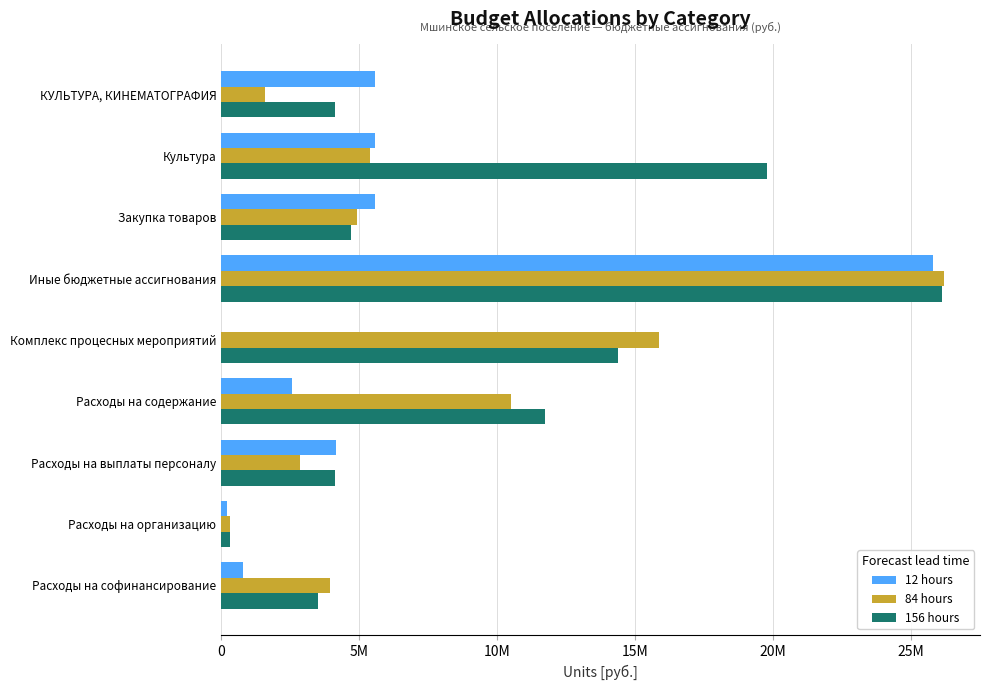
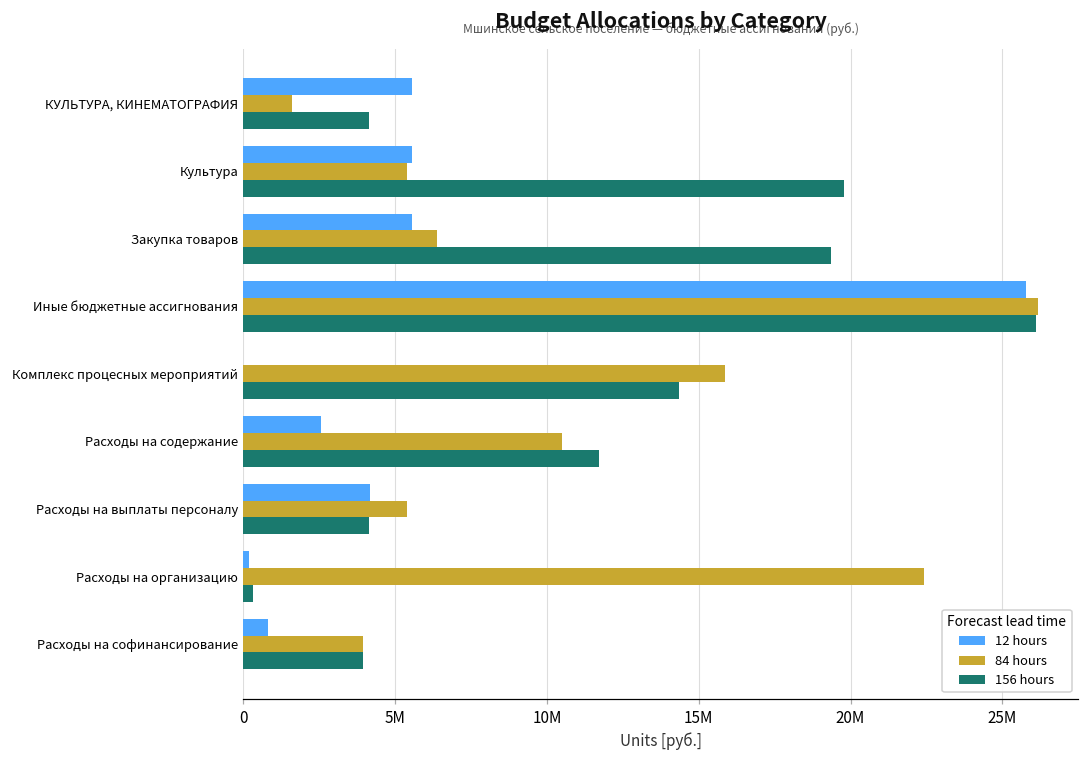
  {
    "12 hours": {
      "КУЛЬТУРА, КИНЕМАТОГРАФИЯ": 5600000,
      "Культура": 5600000,
      "Закупка товаров": 5600000,
      "Иные бюджетные ассигнования": 25800000,
      "Комплекс процесных мероприятий": 0,
      "Расходы на содержание": 2600000,
      "Расходы на выплаты персоналу": 4200000,
      "Расходы на организацию": 200000,
      "Расходы на софинансирование": 800000
    },
    "84 hours": {
      "КУЛЬТУРА, КИНЕМАТОГРАФИЯ": 1600000,
      "Культура": 5400000,
-     "Закупка товаров": 4900000,
+     "Закупка товаров": 6400000,
      "Иные бюджетные ассигнования": 26200000,
      "Комплекс процесных мероприятий": 15900000,
      "Расходы на содержание": 10500000,
-     "Расходы на выплаты персоналу": 2900000,
-     "Расходы на организацию": 300000,
+     "Расходы на выплаты персоналу": 5400000,
+     "Расходы на организацию": 22400000,
      "Расходы на софинансирование": 4000000
    },
    "156 hours": {
      "КУЛЬТУРА, КИНЕМАТОГРАФИЯ": 4100000,
      "Культура": 19800000,
-     "Закупка товаров": 4700000,
+     "Закупка товаров": 19400000,
      "Иные бюджетные ассигнования": 26100000,
      "Комплекс процесных мероприятий": 14400000,
      "Расходы на содержание": 11700000,
      "Расходы на выплаты персоналу": 4100000,
      "Расходы на организацию": 300000,
-     "Расходы на софинансирование": 3500000
+     "Расходы на софинансирование": 4000000
    }
  }
